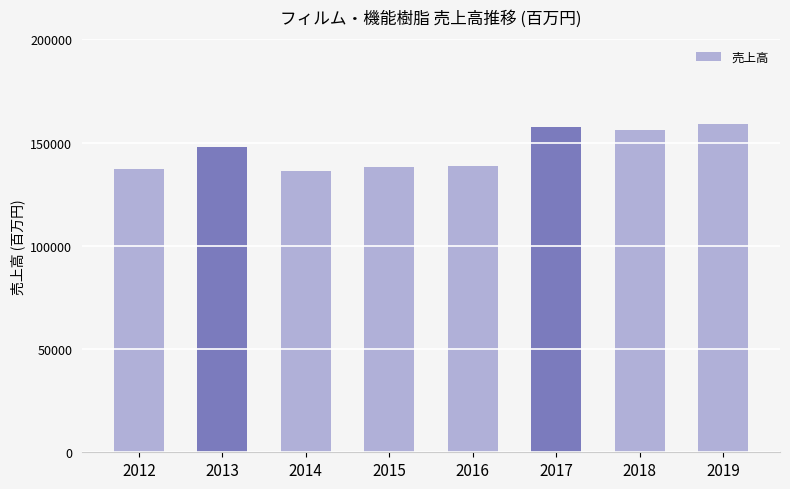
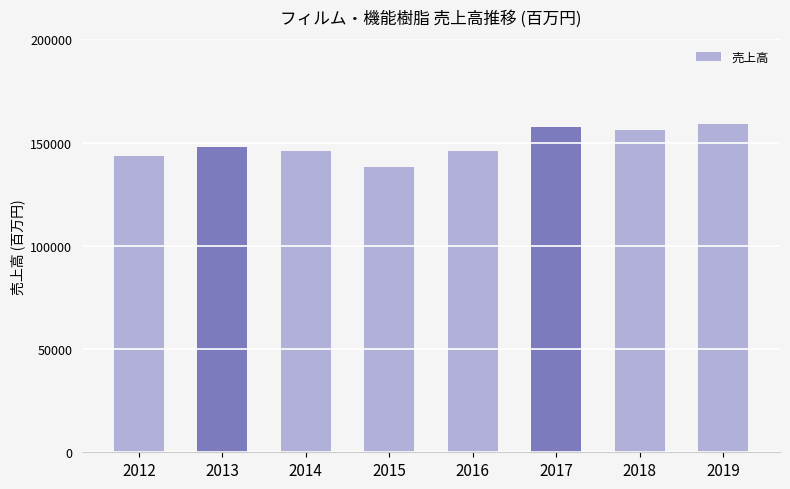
  {
-   "2012": 137000,
+   "2012": 144000,
    "2013": 148000,
-   "2014": 136000,
+   "2014": 146000,
    "2015": 138000,
-   "2016": 139000,
+   "2016": 146000,
    "2017": 157000,
    "2018": 156000,
    "2019": 159000
  }
